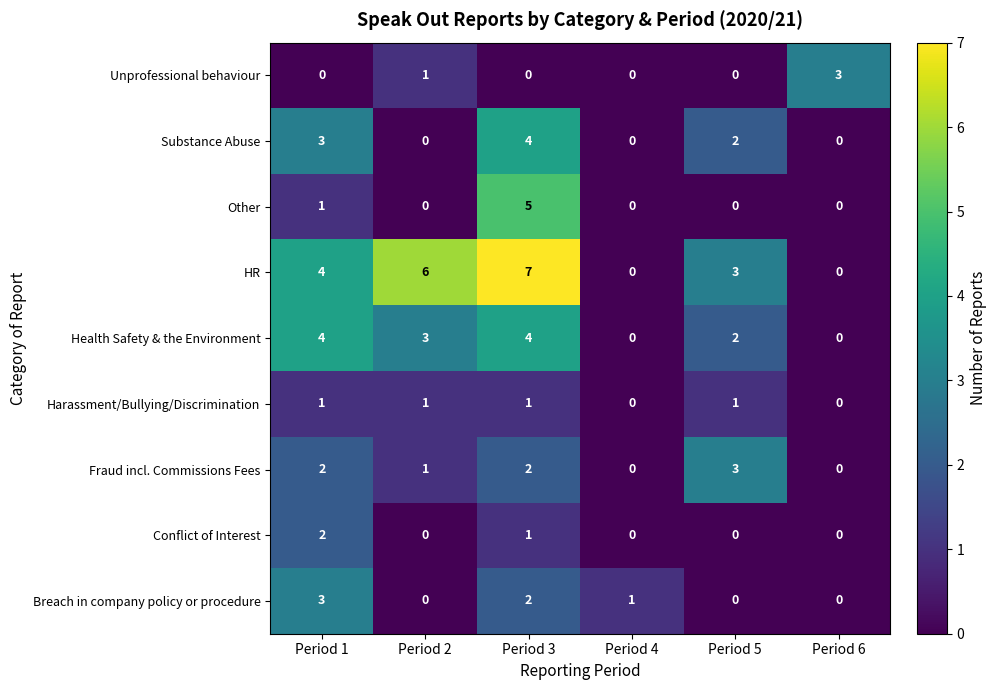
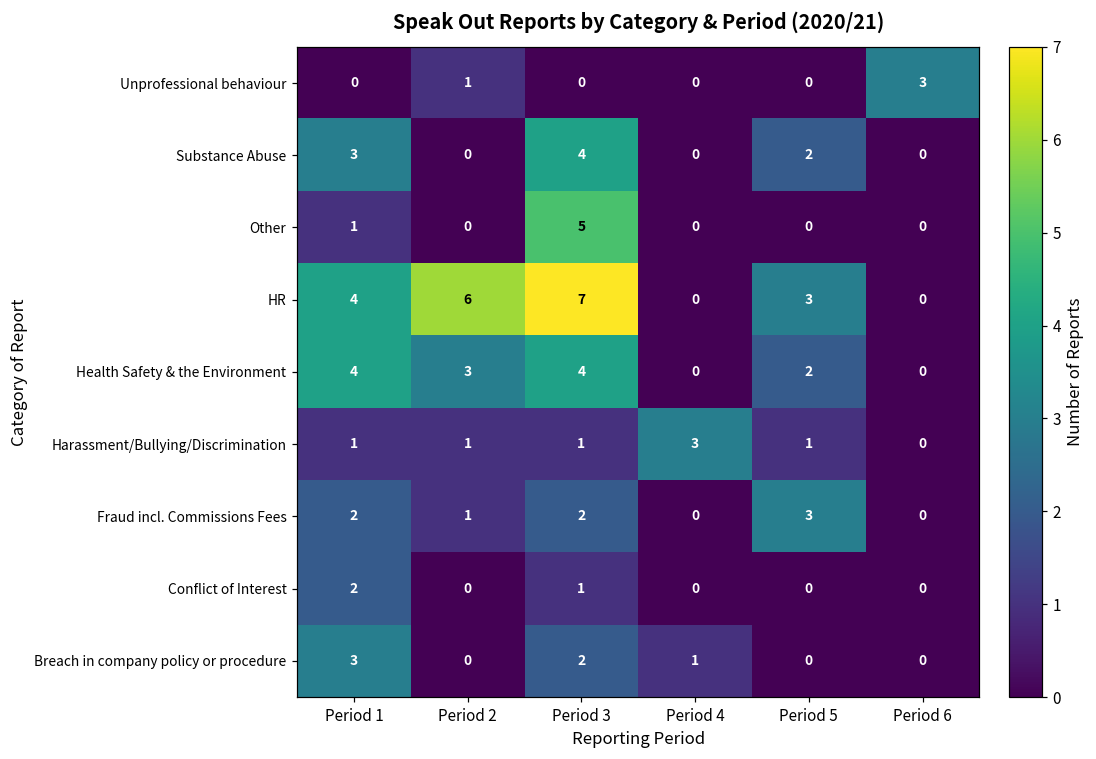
  {
    "Unprofessional behaviour": {
      "Period 1": 0,
      "Period 2": 1,
      "Period 3": 0,
      "Period 4": 0,
      "Period 5": 0,
      "Period 6": 3
    },
    "Substance Abuse": {
      "Period 1": 3,
      "Period 2": 0,
      "Period 3": 4,
      "Period 4": 0,
      "Period 5": 2,
      "Period 6": 0
    },
    "Other": {
      "Period 1": 1,
      "Period 2": 0,
      "Period 3": 5,
      "Period 4": 0,
      "Period 5": 0,
      "Period 6": 0
    },
    "HR": {
      "Period 1": 4,
      "Period 2": 6,
      "Period 3": 7,
      "Period 4": 0,
      "Period 5": 3,
      "Period 6": 0
    },
    "Health Safety & the Environment": {
      "Period 1": 4,
      "Period 2": 3,
      "Period 3": 4,
      "Period 4": 0,
      "Period 5": 2,
      "Period 6": 0
    },
    "Harassment/Bullying/Discrimination": {
      "Period 1": 1,
      "Period 2": 1,
      "Period 3": 1,
-     "Period 4": 0,
+     "Period 4": 3,
      "Period 5": 1,
      "Period 6": 0
    },
    "Fraud incl. Commissions Fees": {
      "Period 1": 2,
      "Period 2": 1,
      "Period 3": 2,
      "Period 4": 0,
      "Period 5": 3,
      "Period 6": 0
    },
    "Conflict of Interest": {
      "Period 1": 2,
      "Period 2": 0,
      "Period 3": 1,
      "Period 4": 0,
      "Period 5": 0,
      "Period 6": 0
    },
    "Breach in company policy or procedure": {
      "Period 1": 3,
      "Period 2": 0,
      "Period 3": 2,
      "Period 4": 1,
      "Period 5": 0,
      "Period 6": 0
    }
  }
